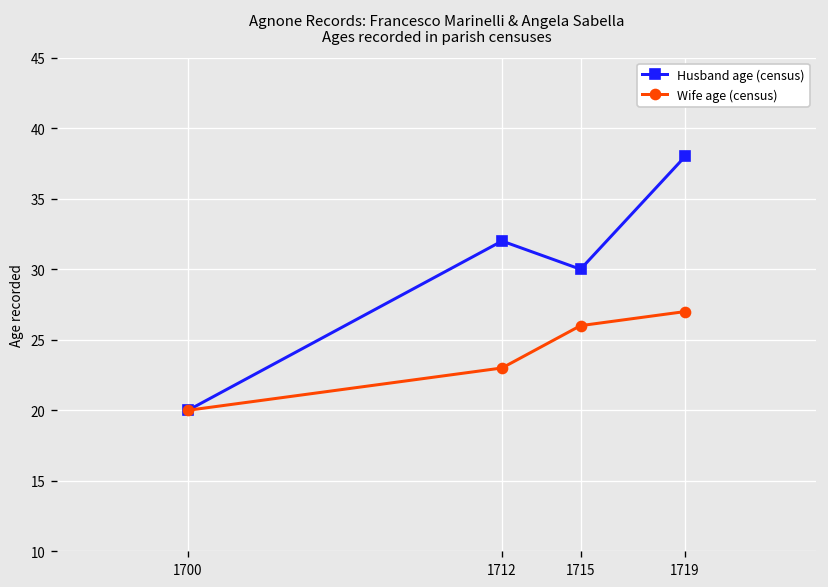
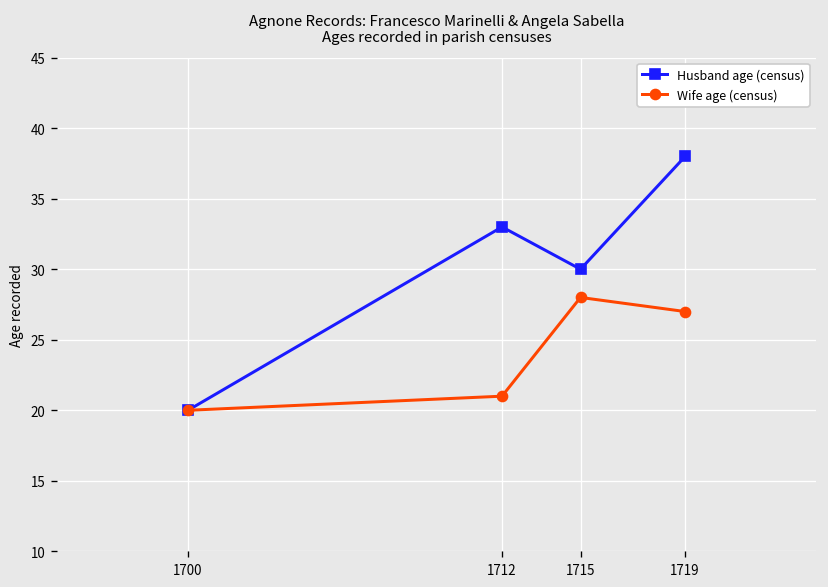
  {
    "Husband age (census)": {
-     "1712": 32,
+     "1712": 33,
      "1715": 30,
      "1719": 38
    },
    "Wife age (census)": {
-     "1712": 23,
-     "1715": 26,
+     "1712": 21,
+     "1715": 28,
      "1719": 27
    }
  }
